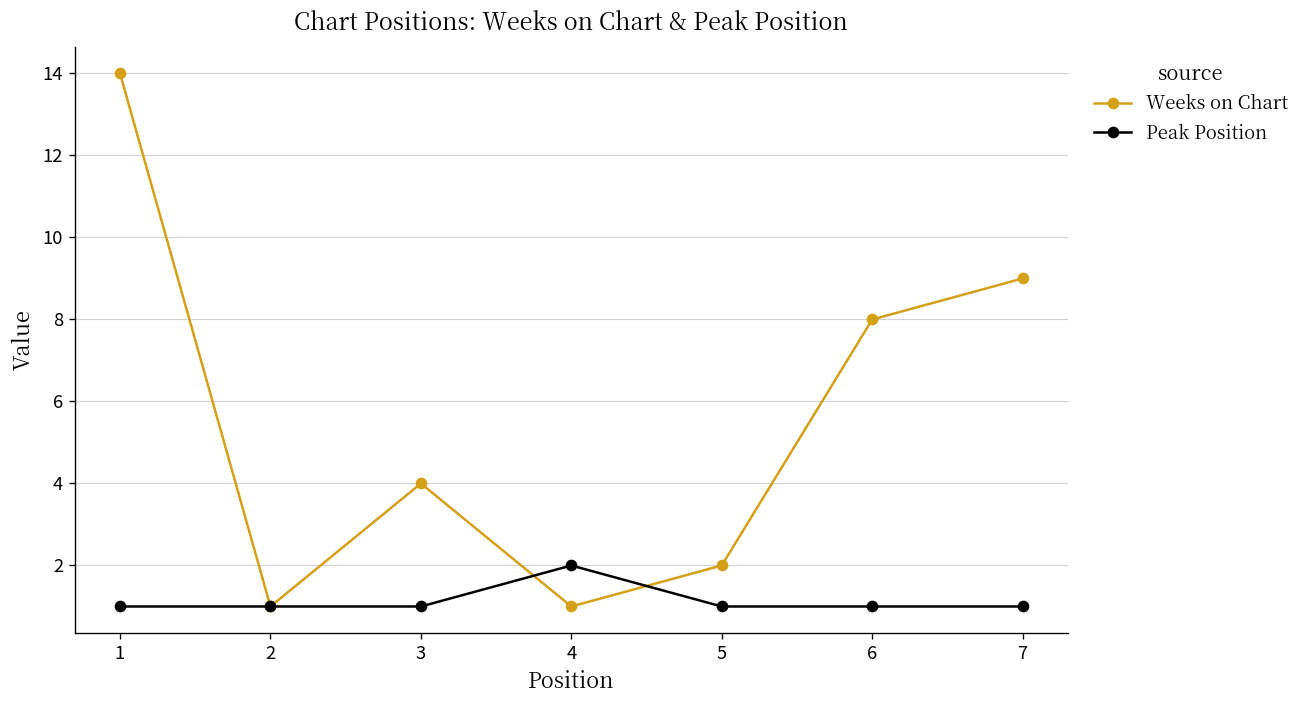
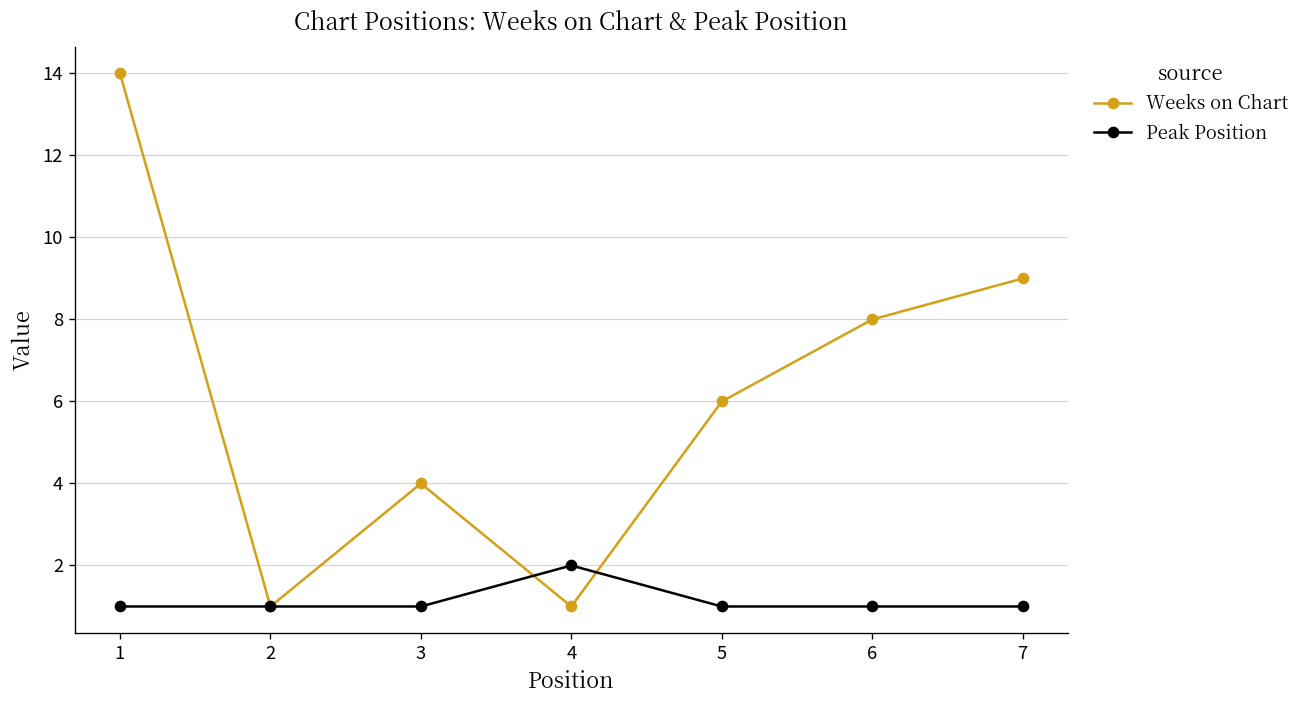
  {
    "Weeks on Chart": {
      "1": 14,
      "3": 4,
      "4": 1,
-     "5": 2,
+     "5": 6,
      "6": 8,
      "7": 9
    },
    "Peak Position": {
      "1": 1,
      "3": 1,
      "4": 2,
      "5": 1,
      "6": 1,
      "7": 1
    }
  }
